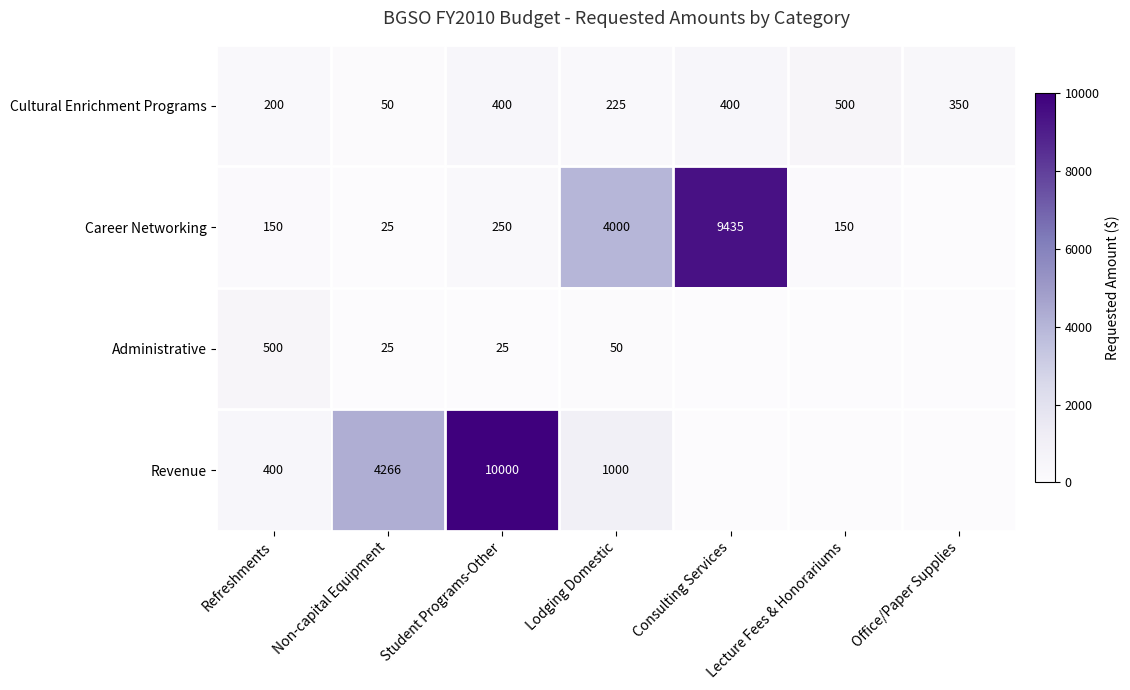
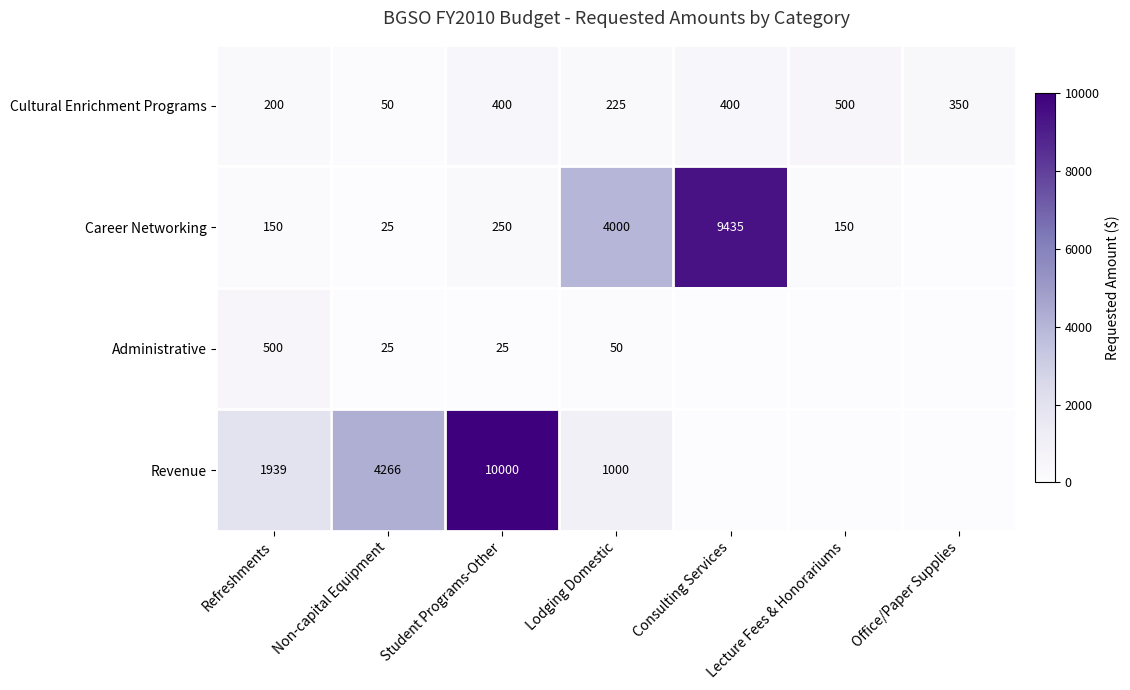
  {
    "Cultural Enrichment Programs": {
      "Refreshments": 200,
      "Non-capital Equipment": 50,
      "Student Programs-Other": 400,
      "Lodging Domestic": 225,
      "Consulting Services": 400,
      "Lecture Fees & Honorariums": 500,
      "Office/Paper Supplies": 350
    },
    "Career Networking": {
      "Refreshments": 150,
      "Non-capital Equipment": 25,
      "Student Programs-Other": 250,
      "Lodging Domestic": 4000,
      "Consulting Services": 9435,
      "Lecture Fees & Honorariums": 150
    },
    "Administrative": {
      "Refreshments": 500,
      "Non-capital Equipment": 25,
      "Student Programs-Other": 25,
      "Lodging Domestic": 50
    },
    "Revenue": {
-     "Refreshments": 400,
+     "Refreshments": 1939,
      "Non-capital Equipment": 4266,
      "Student Programs-Other": 10000,
      "Lodging Domestic": 1000
    }
  }
